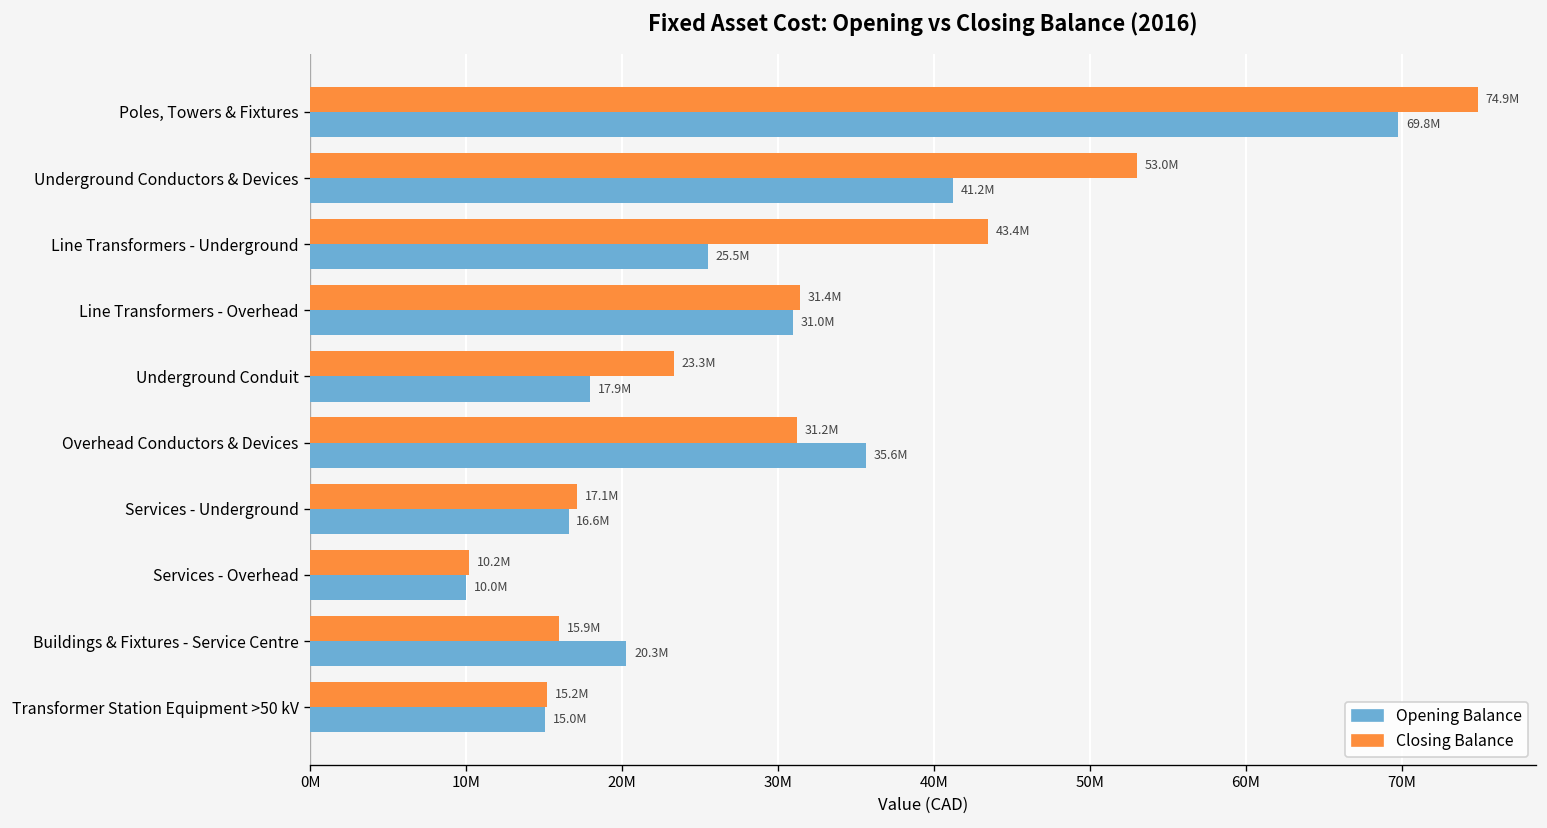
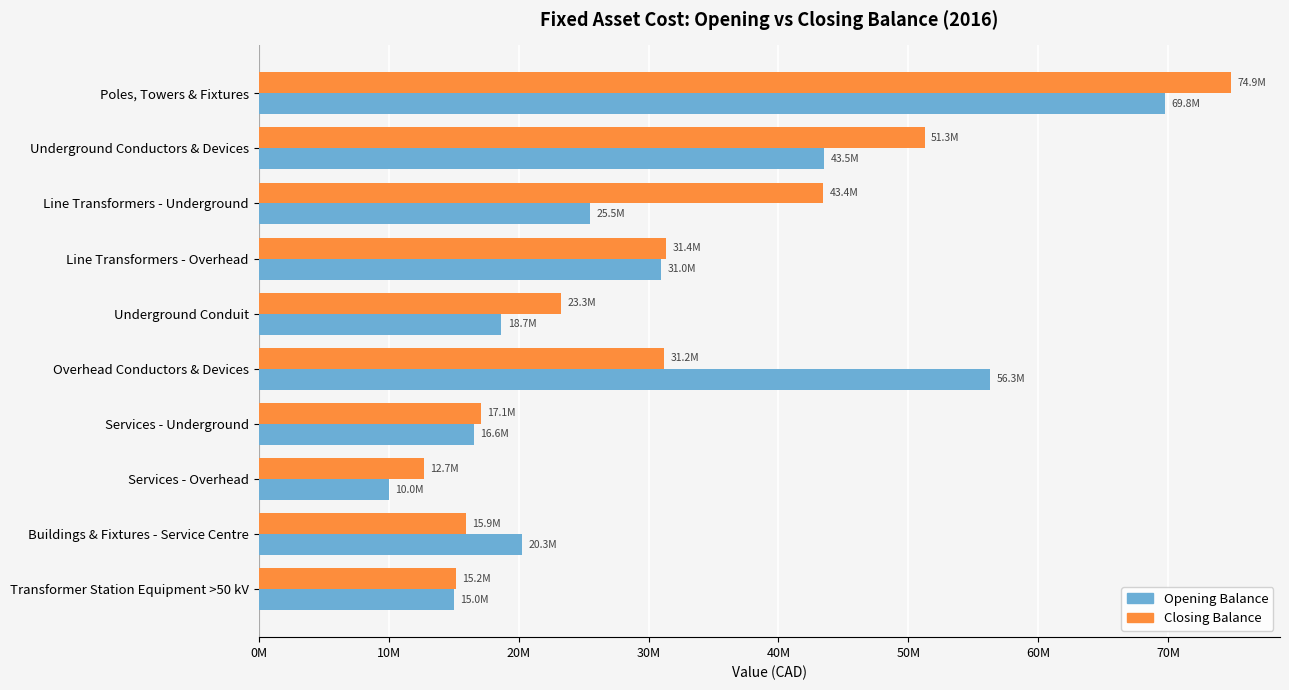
  {
    "Opening Balance": {
      "Poles, Towers & Fixtures": "69.8M",
-     "Underground Conductors & Devices": "41.2M",
+     "Underground Conductors & Devices": "43.5M",
      "Line Transformers - Underground": "25.5M",
      "Line Transformers - Overhead": "31.0M",
-     "Underground Conduit": "17.9M",
-     "Overhead Conductors & Devices": "35.6M",
+     "Underground Conduit": "18.7M",
+     "Overhead Conductors & Devices": "56.3M",
      "Services - Underground": "16.6M",
      "Services - Overhead": "10.0M",
      "Buildings & Fixtures - Service Centre": "20.3M",
      "Transformer Station Equipment >50 kV": "15.0M"
    },
    "Closing Balance": {
      "Poles, Towers & Fixtures": "74.9M",
-     "Underground Conductors & Devices": "53.0M",
+     "Underground Conductors & Devices": "51.3M",
      "Line Transformers - Underground": "43.4M",
      "Line Transformers - Overhead": "31.4M",
      "Underground Conduit": "23.3M",
      "Overhead Conductors & Devices": "31.2M",
      "Services - Underground": "17.1M",
-     "Services - Overhead": "10.2M",
+     "Services - Overhead": "12.7M",
      "Buildings & Fixtures - Service Centre": "15.9M",
      "Transformer Station Equipment >50 kV": "15.2M"
    }
  }
